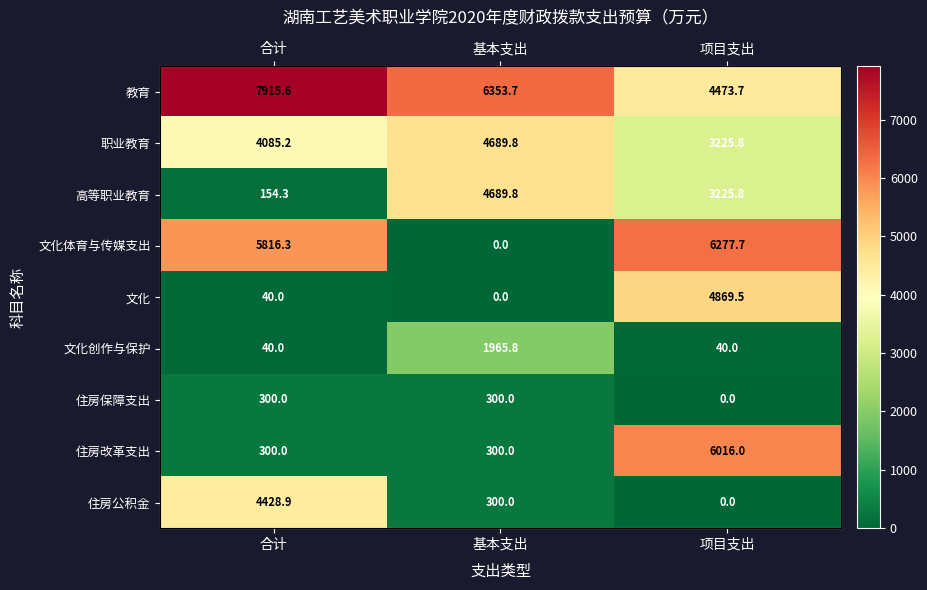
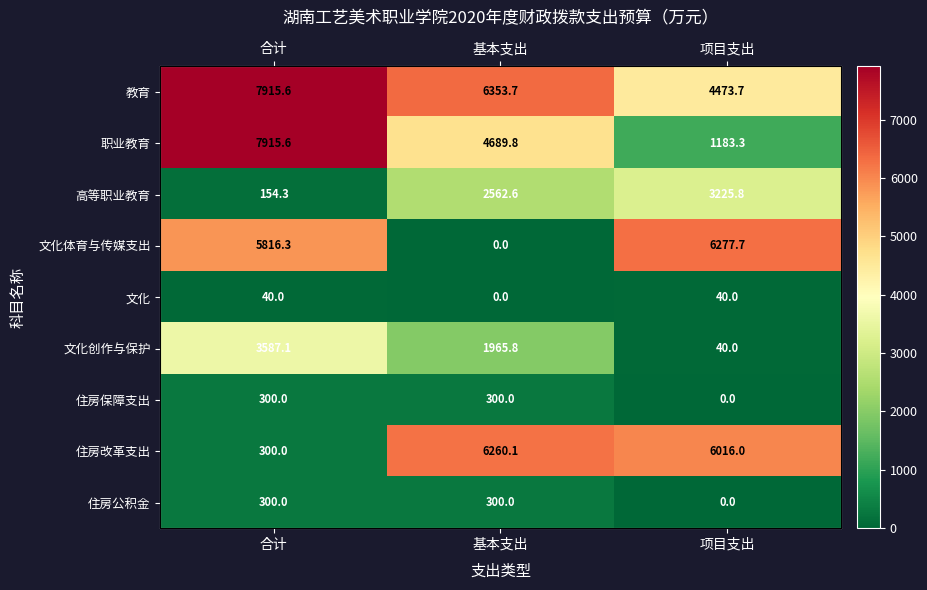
  {
    "教育": {
      "合计": 7915.6,
      "基本支出": 6353.7,
      "项目支出": 4473.7
    },
    "职业教育": {
-     "合计": 4085.2,
+     "合计": 7915.6,
      "基本支出": 4689.8,
-     "项目支出": 3225.8
+     "项目支出": 1183.3
    },
    "高等职业教育": {
      "合计": 154.3,
-     "基本支出": 4689.8,
+     "基本支出": 2562.6,
      "项目支出": 3225.8
    },
    "文化体育与传媒支出": {
      "合计": 5816.3,
      "基本支出": 0.0,
      "项目支出": 6277.7
    },
    "文化": {
      "合计": 40.0,
      "基本支出": 0.0,
-     "项目支出": 4869.5
+     "项目支出": 40.0
    },
    "文化创作与保护": {
-     "合计": 40.0,
+     "合计": 3587.1,
      "基本支出": 1965.8,
      "项目支出": 40.0
    },
    "住房保障支出": {
      "合计": 300.0,
      "基本支出": 300.0,
      "项目支出": 0.0
    },
    "住房改革支出": {
      "合计": 300.0,
-     "基本支出": 300.0,
+     "基本支出": 6260.1,
      "项目支出": 6016.0
    },
    "住房公积金": {
-     "合计": 4428.9,
+     "合计": 300.0,
      "基本支出": 300.0,
      "项目支出": 0.0
    }
  }
